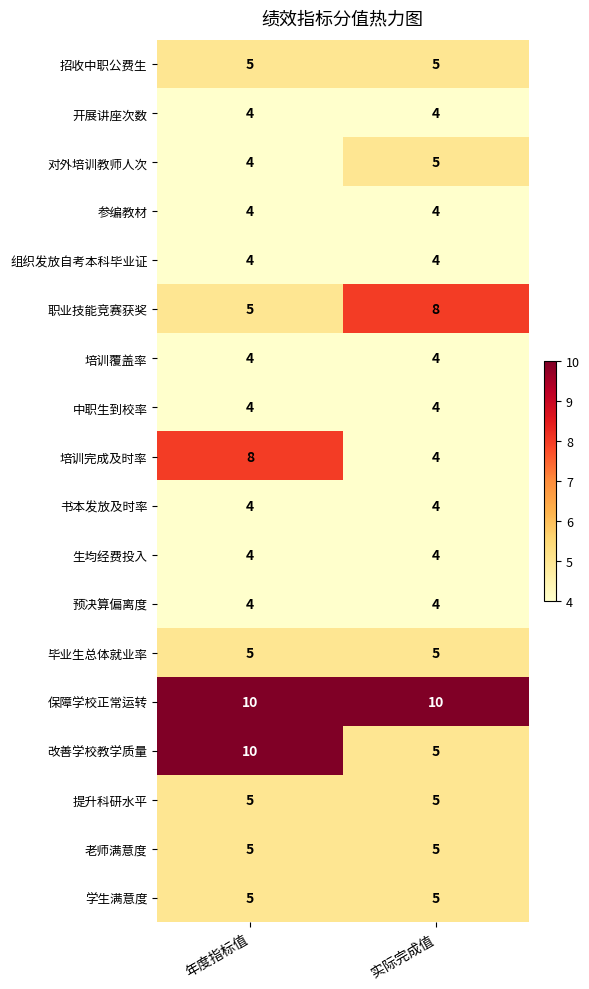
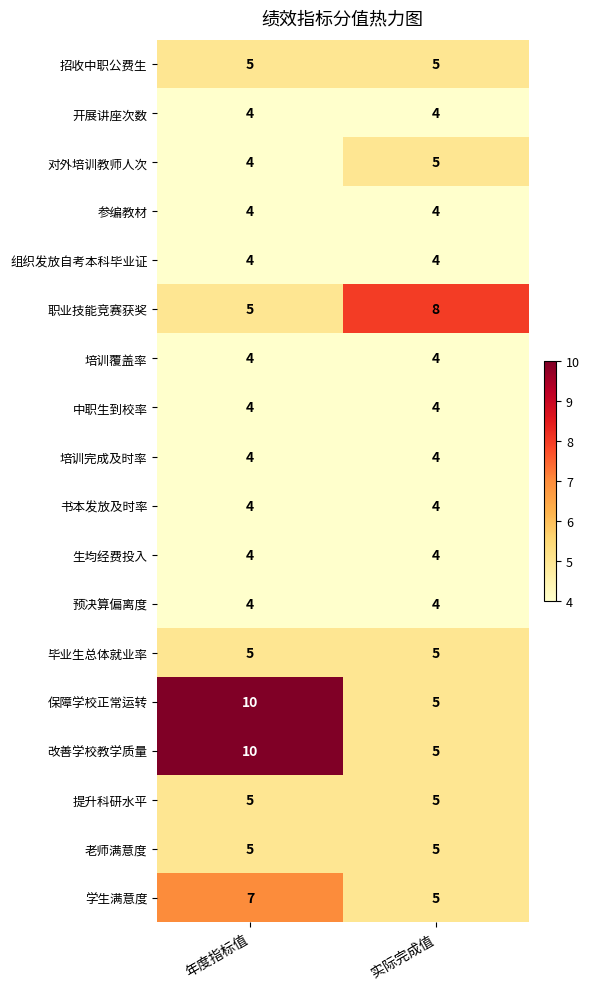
  {
    "招收中职公费生": {
      "年度指标值": 5,
      "实际完成值": 5
    },
    "开展讲座次数": {
      "年度指标值": 4,
      "实际完成值": 4
    },
    "对外培训教师人次": {
      "年度指标值": 4,
      "实际完成值": 5
    },
    "参编教材": {
      "年度指标值": 4,
      "实际完成值": 4
    },
    "组织发放自考本科毕业证": {
      "年度指标值": 4,
      "实际完成值": 4
    },
    "职业技能竞赛获奖": {
      "年度指标值": 5,
      "实际完成值": 8
    },
    "培训覆盖率": {
      "年度指标值": 4,
      "实际完成值": 4
    },
    "中职生到校率": {
      "年度指标值": 4,
      "实际完成值": 4
    },
    "培训完成及时率": {
-     "年度指标值": 8,
+     "年度指标值": 4,
      "实际完成值": 4
    },
    "书本发放及时率": {
      "年度指标值": 4,
      "实际完成值": 4
    },
    "生均经费投入": {
      "年度指标值": 4,
      "实际完成值": 4
    },
    "预决算偏离度": {
      "年度指标值": 4,
      "实际完成值": 4
    },
    "毕业生总体就业率": {
      "年度指标值": 5,
      "实际完成值": 5
    },
    "保障学校正常运转": {
      "年度指标值": 10,
-     "实际完成值": 10
+     "实际完成值": 5
    },
    "改善学校教学质量": {
      "年度指标值": 10,
      "实际完成值": 5
    },
    "提升科研水平": {
      "年度指标值": 5,
      "实际完成值": 5
    },
    "老师满意度": {
      "年度指标值": 5,
      "实际完成值": 5
    },
    "学生满意度": {
-     "年度指标值": 5,
+     "年度指标值": 7,
      "实际完成值": 5
    }
  }
